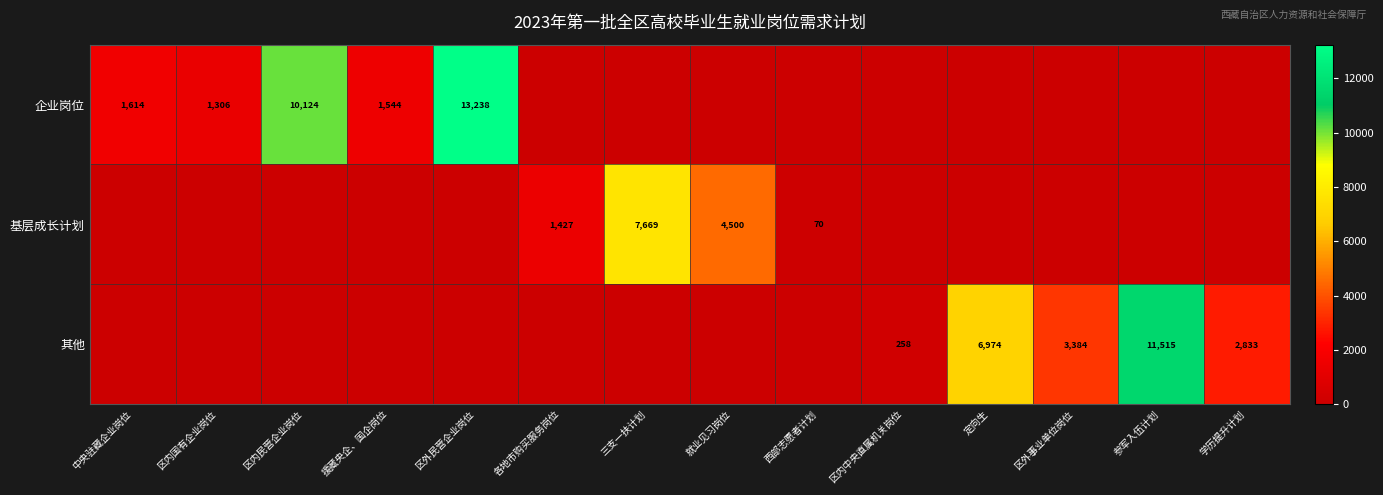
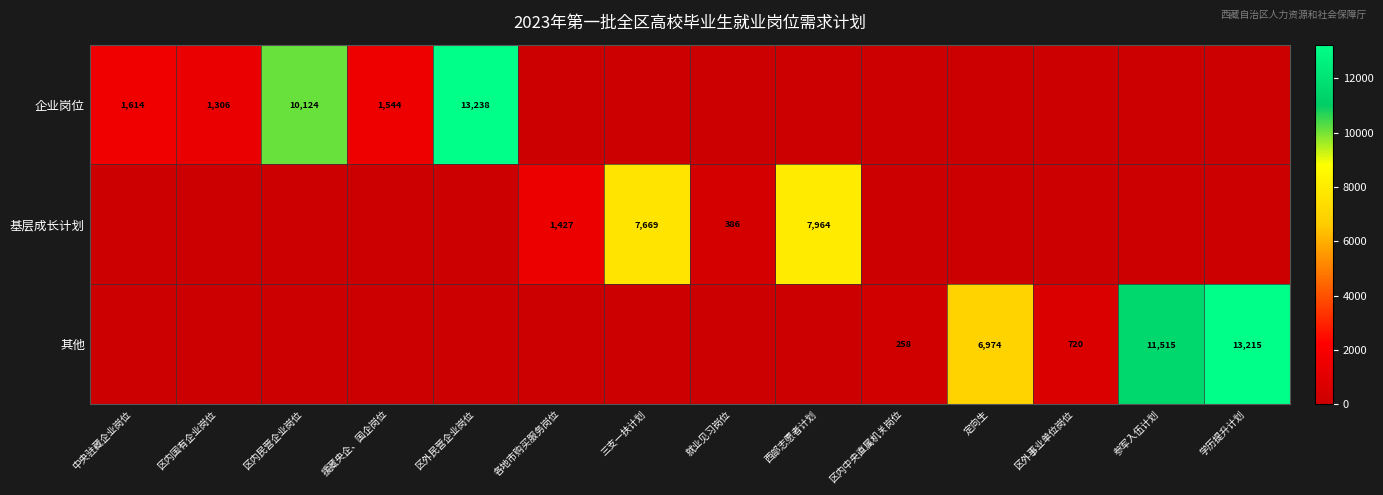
  {
    "企业岗位": {
      "中央驻藏企业岗位": "1,614",
      "区内国有企业岗位": "1,306",
      "区内民营企业岗位": "10,124",
      "援藏央企、国企岗位": "1,544",
      "区外民营企业岗位": "13,238"
    },
    "基层成长计划": {
      "各地市购买服务岗位": "1,427",
      "三支一扶计划": "7,669",
-     "就业见习岗位": "4,500",
-     "西部志愿者计划": "70"
+     "就业见习岗位": "386",
+     "西部志愿者计划": "7,964"
    },
    "其他": {
      "区内中央直属机关岗位": "258",
      "定向生": "6,974",
-     "区外事业单位岗位": "3,384",
+     "区外事业单位岗位": "720",
      "参军入伍计划": "11,515",
-     "学历提升计划": "2,833"
+     "学历提升计划": "13,215"
    }
  }
